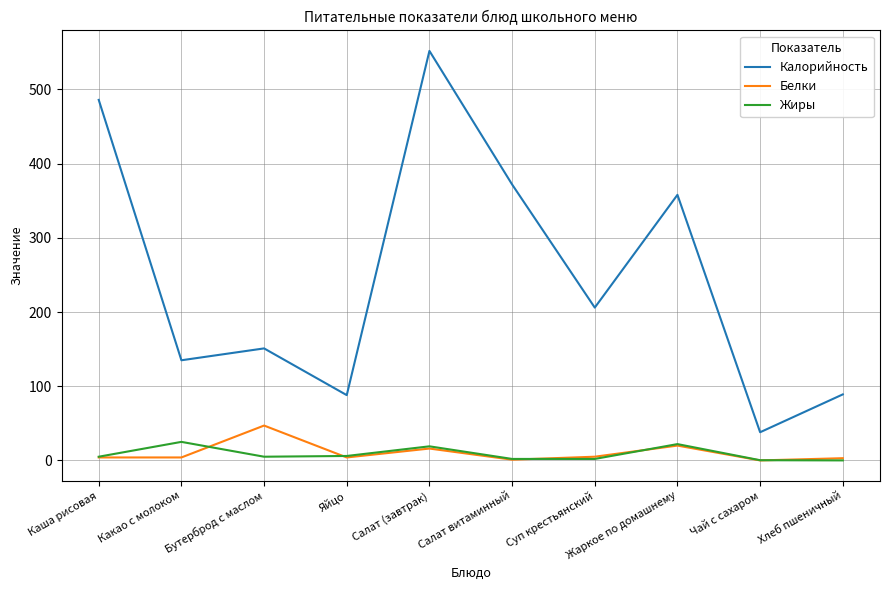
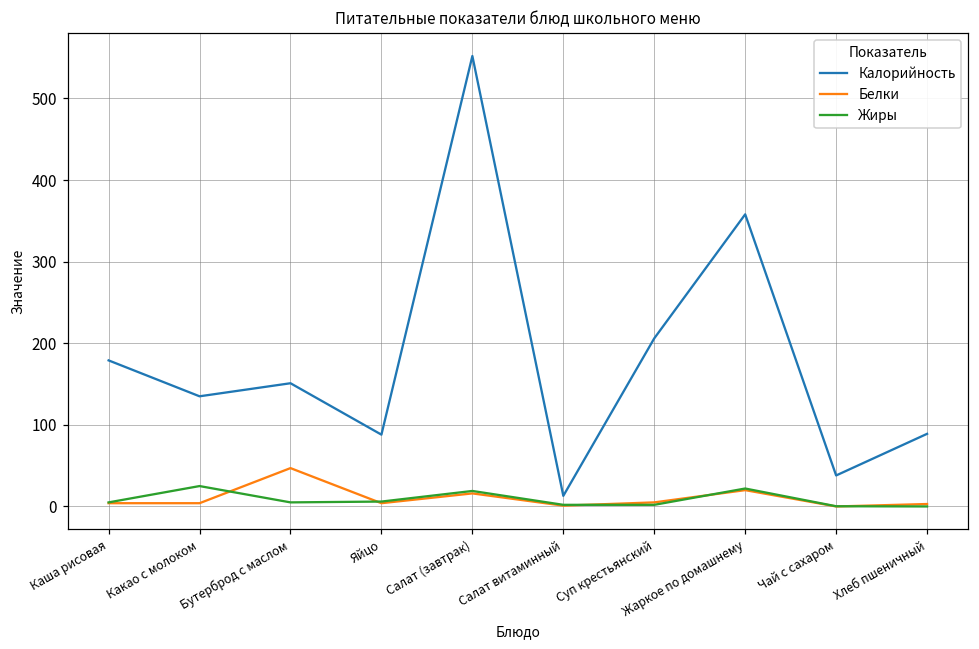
  {
    "Калорийность": {
-     "Каша рисовая": 490,
+     "Каша рисовая": 180,
      "Какао с молоком": 140,
      "Бутерброд с маслом": 150,
      "Яйцо": 90,
      "Салат (завтрак)": 550,
-     "Салат витаминный": 370,
+     "Салат витаминный": 10,
      "Суп крестьянский": 210,
      "Жаркое по домашнему": 360,
      "Чай с сахаром": 40,
      "Хлеб пшеничный": 90
    },
    "Белки": {
      "Какао с молоком": 0,
      "Бутерброд с маслом": 50
    },
    "Жиры": {
      "Какао с молоком": 30,
      "Бутерброд с маслом": 10
    }
  }
